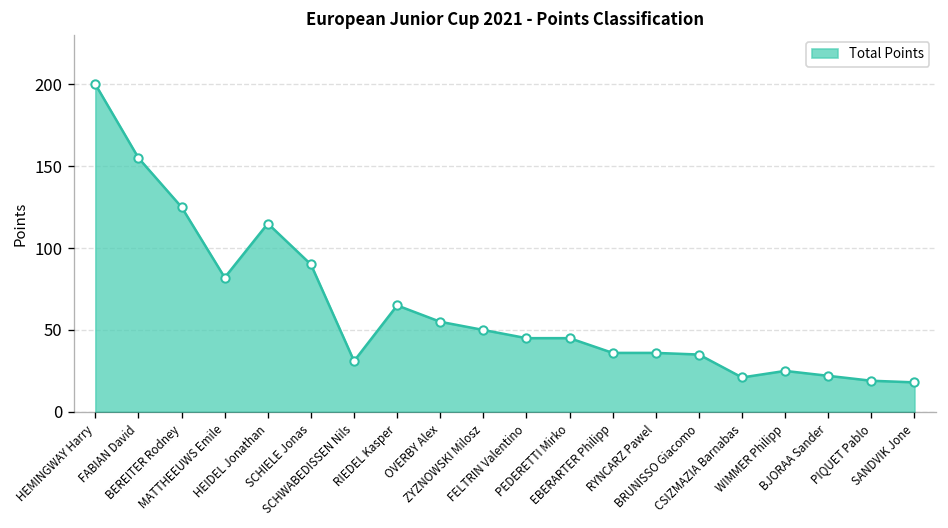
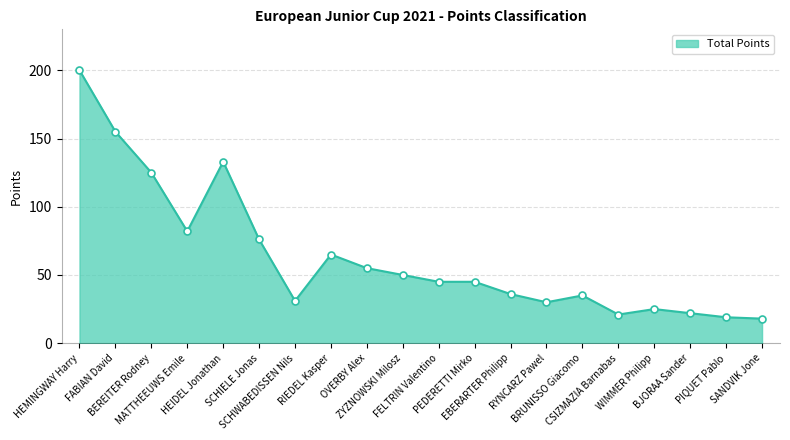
  {
    "HEMINGWAY Harry": 200,
    "FABIAN David": 155,
    "BEREITER Rodney": 125,
    "MATTHEEUWS Emile": 82,
-   "HEIDEL Jonathan": 115,
-   "SCHIELE Jonas": 90,
+   "HEIDEL Jonathan": 133,
+   "SCHIELE Jonas": 76,
    "SCHWABEDISSEN Nils": 31,
    "RIEDEL Kasper": 65,
    "OVERBY Alex": 55,
    "ZYZNOWSKI Milosz": 50,
    "FELTRIN Valentino": 45,
    "PEDERETTI Mirko": 45,
    "EBERARTER Philipp": 36,
-   "RYNCARZ Pawel": 36,
+   "RYNCARZ Pawel": 30,
    "BRUNISSO Giacomo": 35,
    "CSIZMAZIA Barnabas": 21,
    "WIMMER Philipp": 25,
    "BJORAA Sander": 22,
    "PIQUET Pablo": 19,
    "SANDVIK Jone": 18
  }
